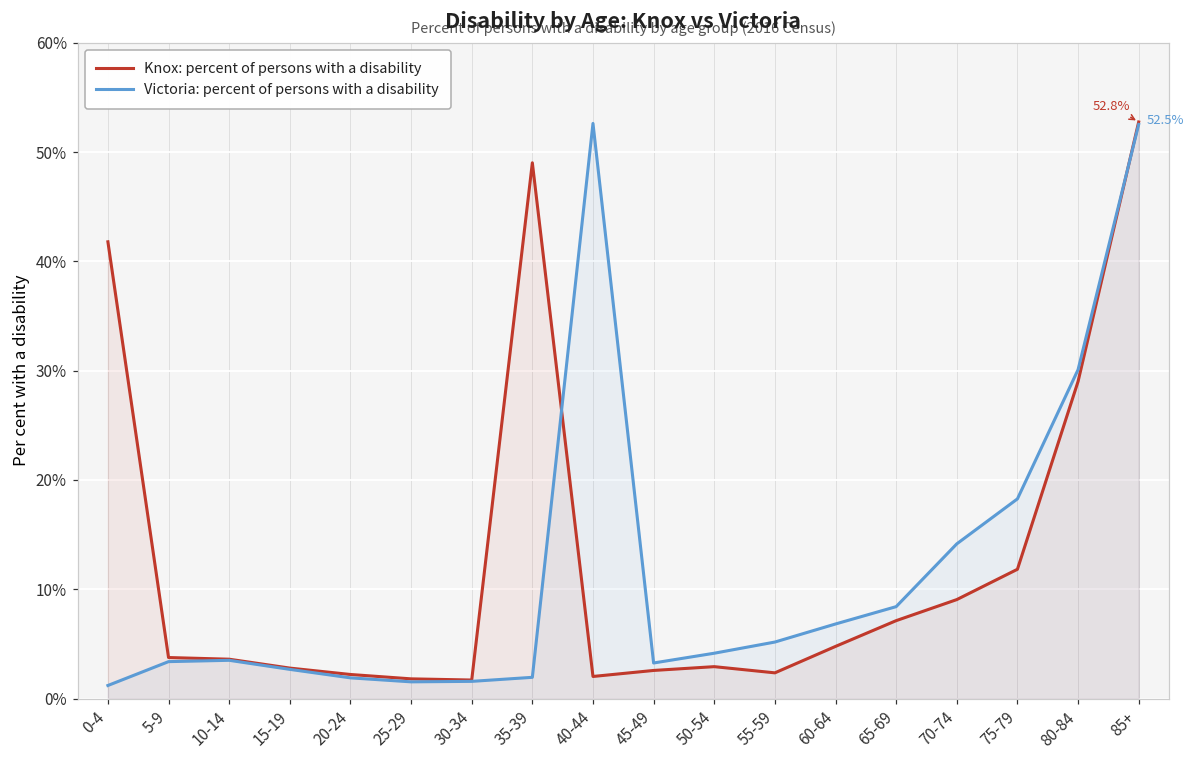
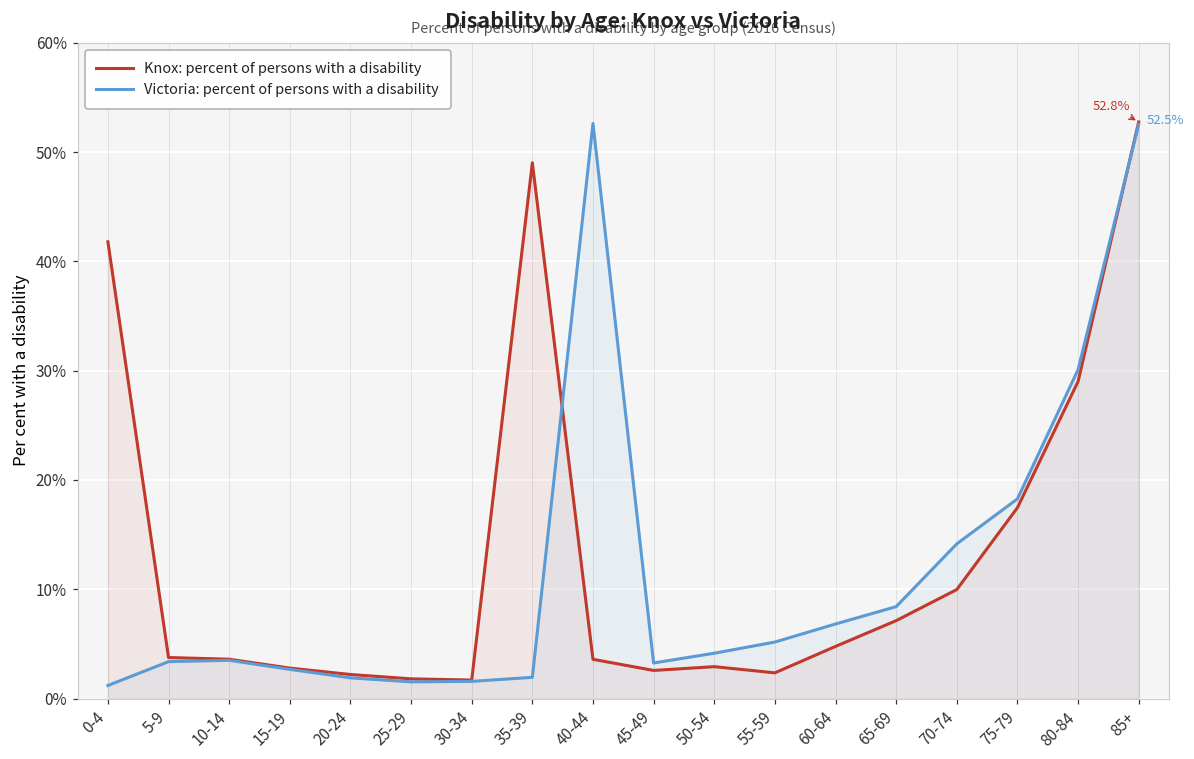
  {
    "Knox: percent of persons with a disability": {
      "0-4": "42%",
      "5-9": "4%",
      "20-24": "2%",
      "25-29": "2%",
      "35-39": "49%",
-     "40-44": "2%",
+     "40-44": "4%",
      "45-49": "3%",
      "50-54": "3%",
      "55-59": "2%",
      "60-64": "5%",
      "65-69": "7%",
-     "70-74": "9%",
-     "75-79": "12%",
+     "70-74": "10%",
+     "75-79": "17%",
      "80-84": "29%"
    },
    "Victoria: percent of persons with a disability": {
      "0-4": "1%",
      "5-9": "3%",
      "20-24": "2%",
      "25-29": "2%",
      "35-39": "2%",
      "40-44": "53%",
      "45-49": "3%",
      "50-54": "4%",
      "55-59": "5%",
      "60-64": "7%",
      "65-69": "8%",
      "70-74": "14%",
      "75-79": "18%",
      "80-84": "30%"
    }
  }
